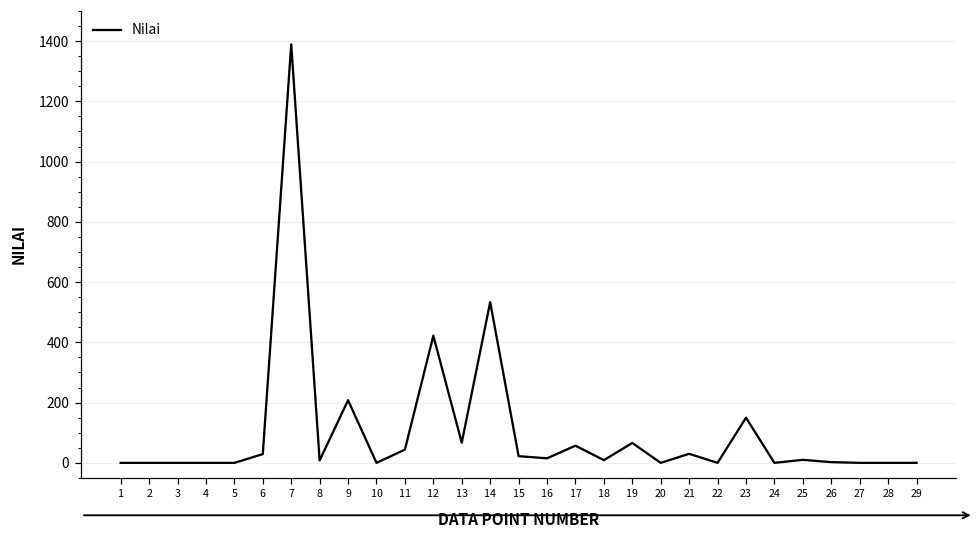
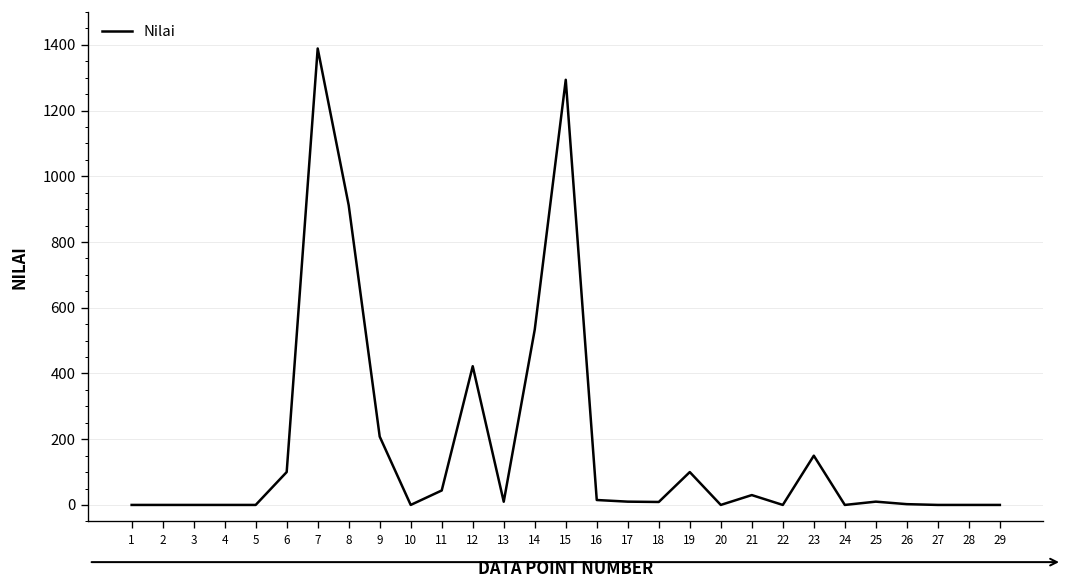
  {
    "1": 0,
    "2": 0,
    "3": 0,
    "4": 0,
    "5": 0,
-   "6": 30,
+   "6": 100,
    "7": 1390,
-   "8": 10,
+   "8": 910,
    "9": 210,
    "10": 0,
    "11": 40,
    "12": 420,
-   "13": 70,
+   "13": 10,
    "14": 530,
-   "15": 20,
+   "15": 1290,
    "16": 10,
-   "17": 60,
+   "17": 10,
    "18": 10,
-   "19": 70,
+   "19": 100,
    "20": 0,
    "21": 30,
    "22": 0,
    "23": 150,
    "24": 0,
    "25": 10,
    "26": 0,
    "27": 0,
    "28": 0,
    "29": 0
  }
